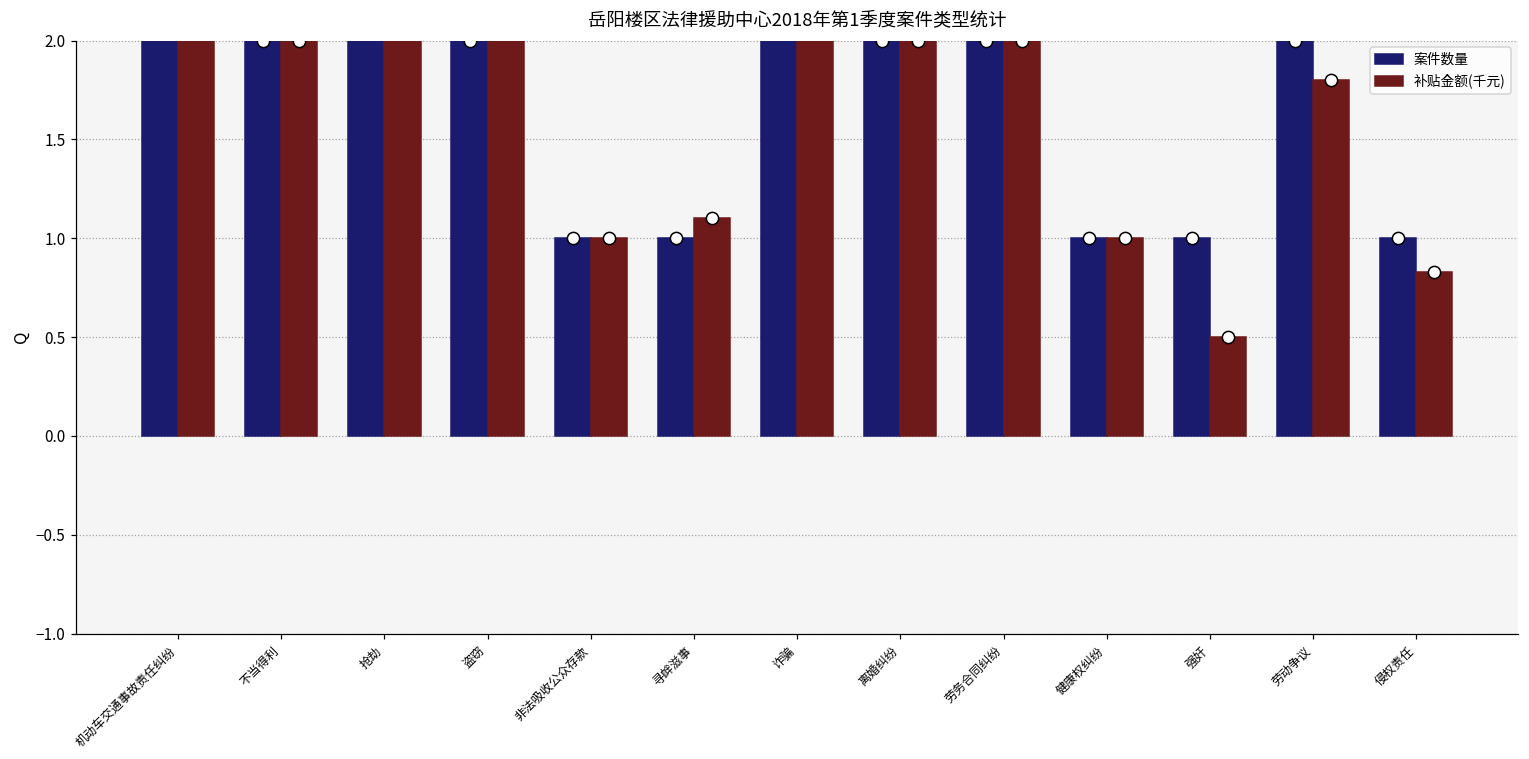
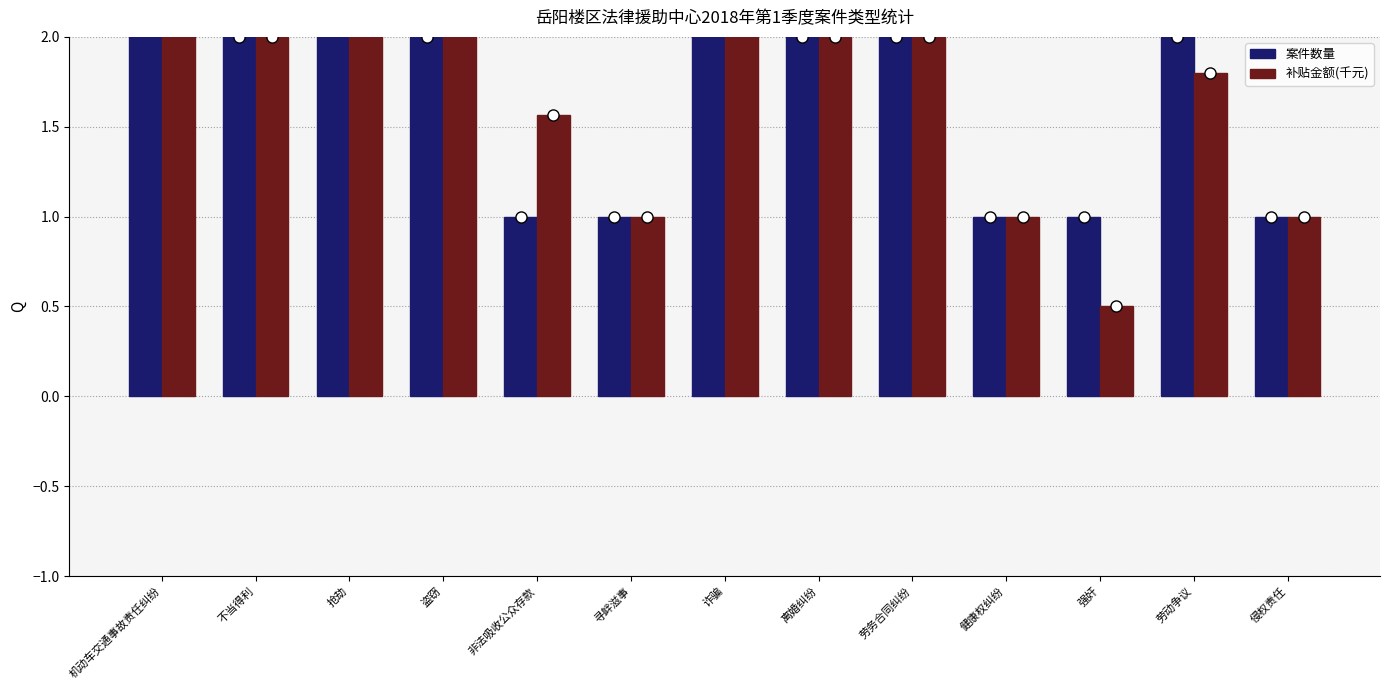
  {
    "案件数量": {
      "不当得利": 2.00,
      "盗窃": 2.00,
      "非法吸收公众存款": 1.00,
      "寻衅滋事": 1.00,
      "离婚纠纷": 2.00,
      "劳务合同纠纷": 2.00,
      "健康权纠纷": 1.00,
      "强奸": 1.00,
      "劳动争议": 2.00,
      "侵权责任": 1.00
    },
    "补贴金额(千元)": {
      "不当得利": 2.00,
-     "非法吸收公众存款": 1.00,
-     "寻衅滋事": 1.11,
+     "非法吸收公众存款": 1.57,
+     "寻衅滋事": 1.00,
      "离婚纠纷": 2.00,
      "劳务合同纠纷": 2.00,
      "健康权纠纷": 1.00,
      "强奸": 0.50,
      "劳动争议": 1.80,
-     "侵权责任": 0.83
+     "侵权责任": 1.00
    }
  }
